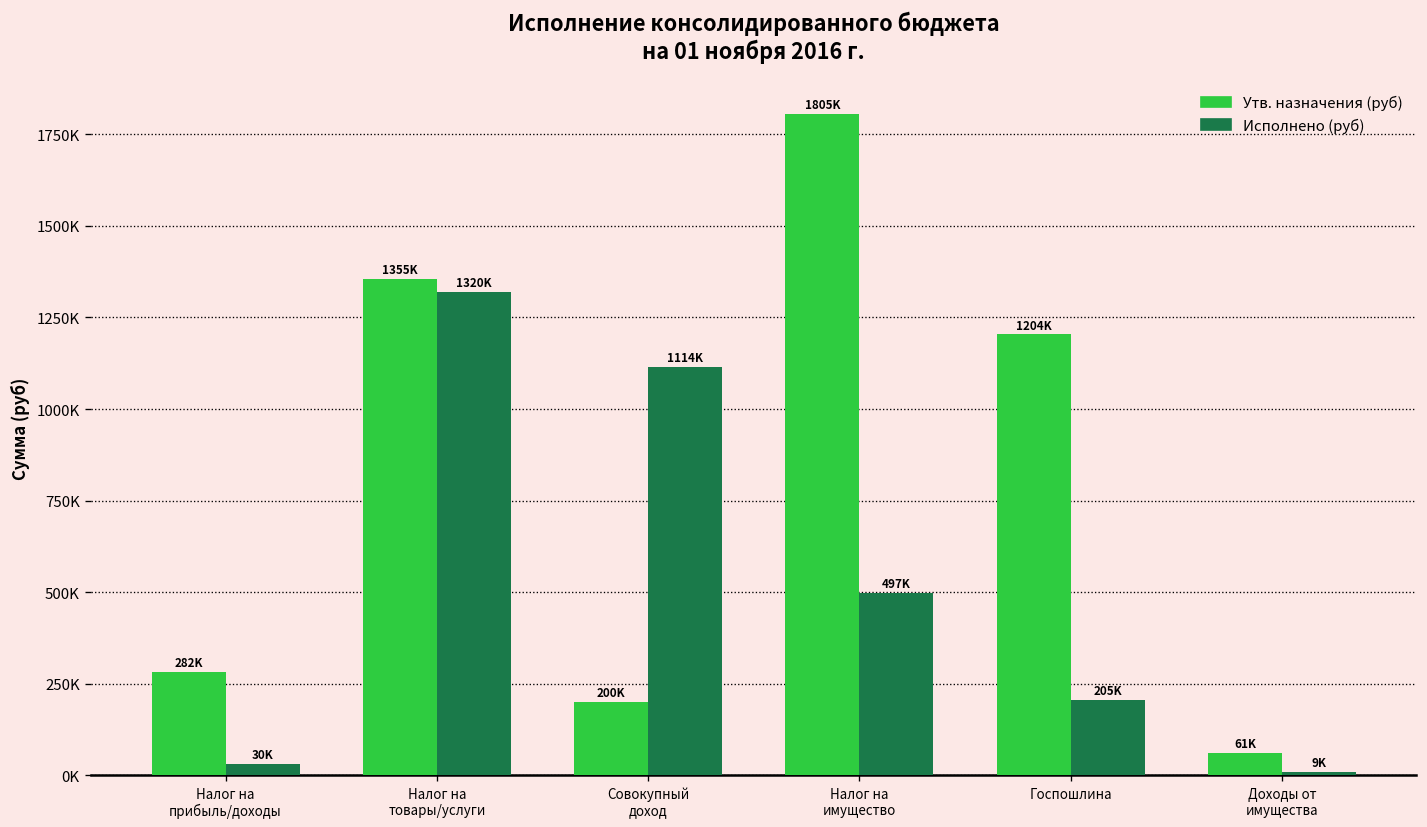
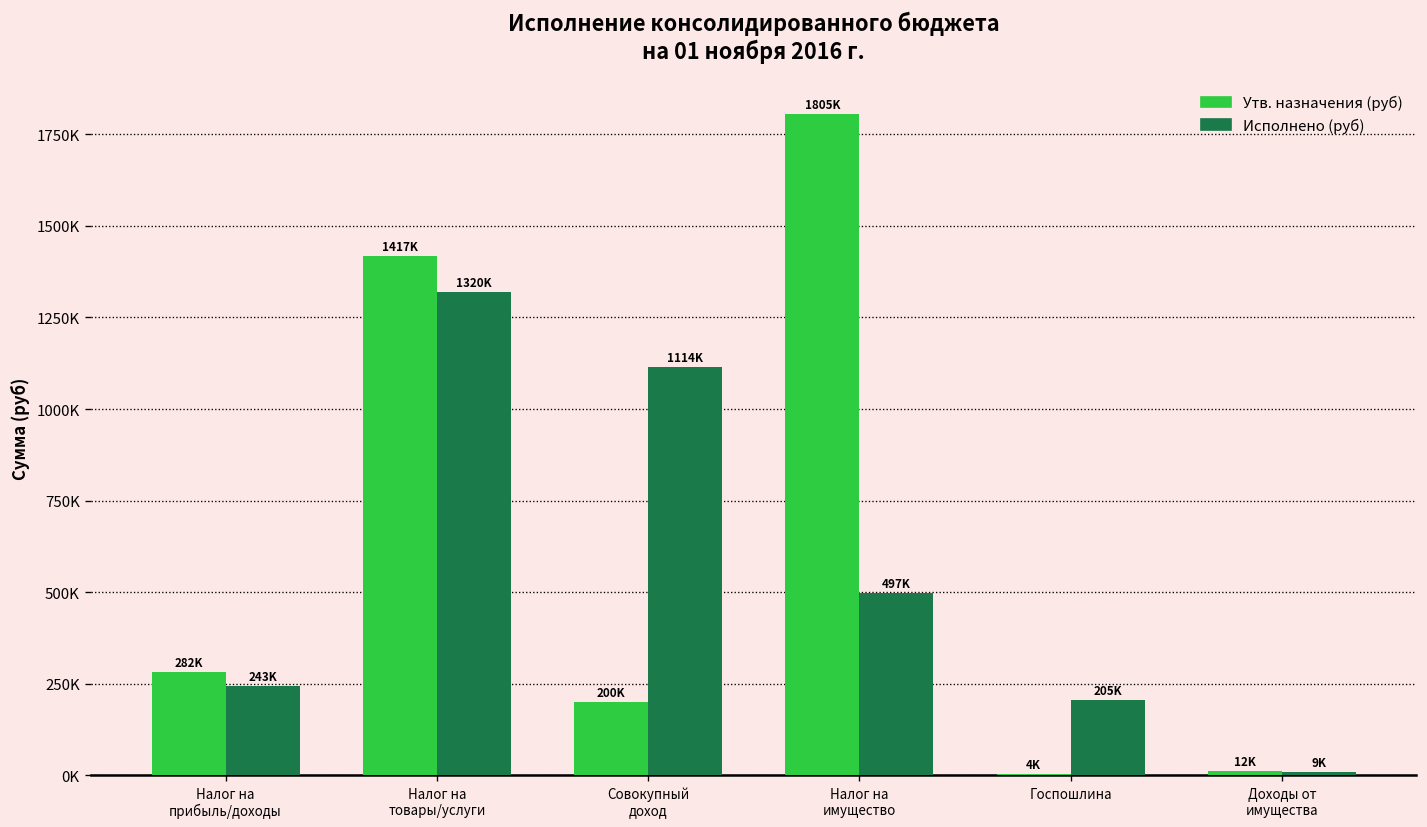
  {
    "Утв. назначения (руб)": {
      "Налог на прибыль/доходы": "282K",
-     "Налог на товары/услуги": "1355K",
+     "Налог на товары/услуги": "1417K",
      "Совокупный доход": "200K",
      "Налог на имущество": "1805K",
-     "Госпошлина": "1204K",
-     "Доходы от имущества": "61K"
+     "Госпошлина": "4K",
+     "Доходы от имущества": "12K"
    },
    "Исполнено (руб)": {
-     "Налог на прибыль/доходы": "30K",
+     "Налог на прибыль/доходы": "243K",
      "Налог на товары/услуги": "1320K",
      "Совокупный доход": "1114K",
      "Налог на имущество": "497K",
      "Госпошлина": "205K",
      "Доходы от имущества": "9K"
    }
  }
